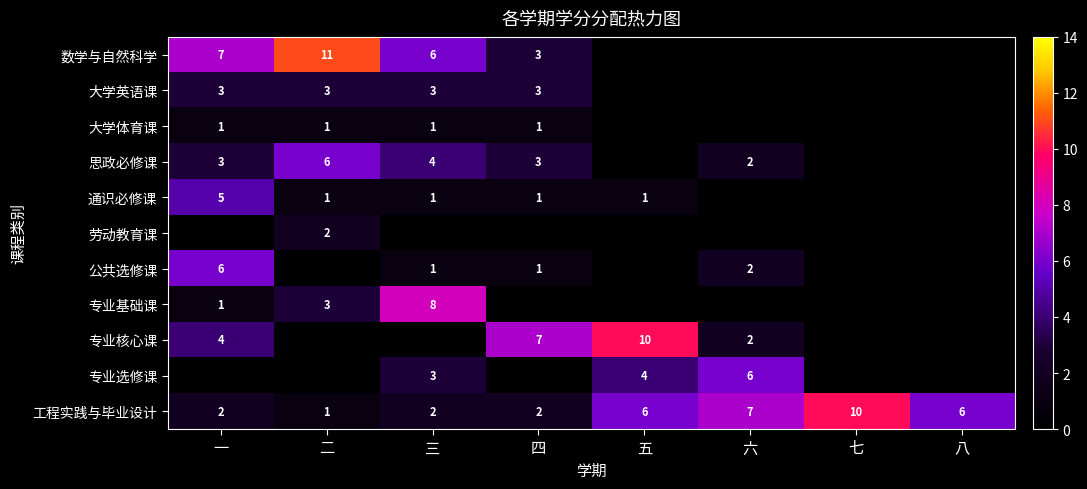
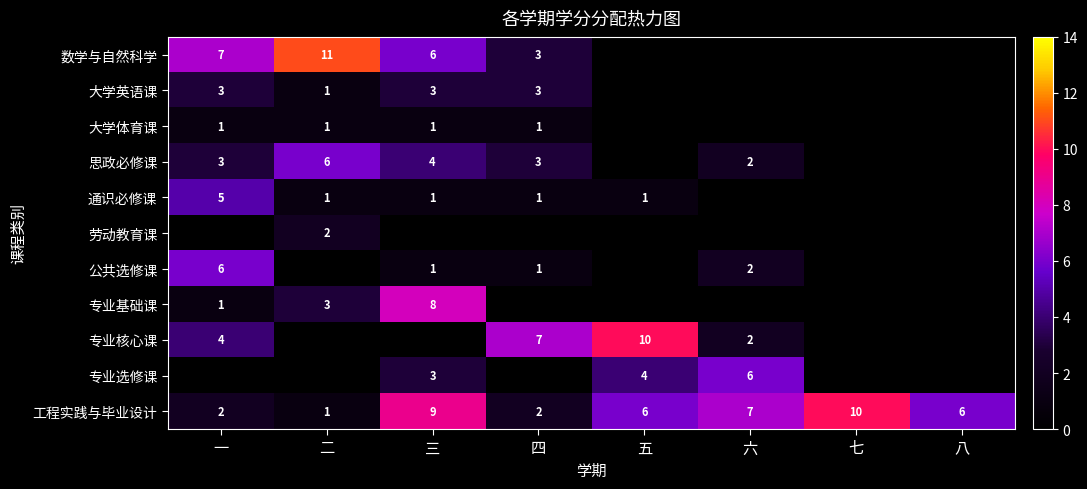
  {
    "数学与自然科学": {
      "一": 7,
      "二": 11,
      "三": 6,
      "四": 3
    },
    "大学英语课": {
      "一": 3,
-     "二": 3,
+     "二": 1,
      "三": 3,
      "四": 3
    },
    "大学体育课": {
      "一": 1,
      "二": 1,
      "三": 1,
      "四": 1
    },
    "思政必修课": {
      "一": 3,
      "二": 6,
      "三": 4,
      "四": 3,
      "六": 2
    },
    "通识必修课": {
      "一": 5,
      "二": 1,
      "三": 1,
      "四": 1,
      "五": 1
    },
    "劳动教育课": {
      "二": 2
    },
    "公共选修课": {
      "一": 6,
      "三": 1,
      "四": 1,
      "六": 2
    },
    "专业基础课": {
      "一": 1,
      "二": 3,
      "三": 8
    },
    "专业核心课": {
      "一": 4,
      "四": 7,
      "五": 10,
      "六": 2
    },
    "专业选修课": {
      "三": 3,
      "五": 4,
      "六": 6
    },
    "工程实践与毕业设计": {
      "一": 2,
      "二": 1,
-     "三": 2,
+     "三": 9,
      "四": 2,
      "五": 6,
      "六": 7,
      "七": 10,
      "八": 6
    }
  }
